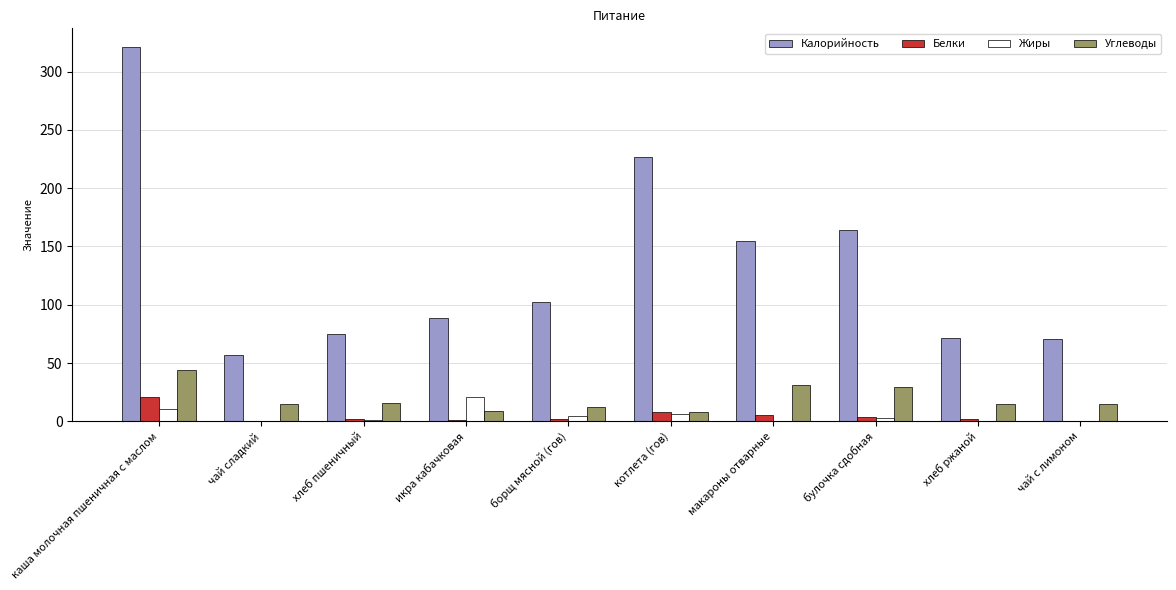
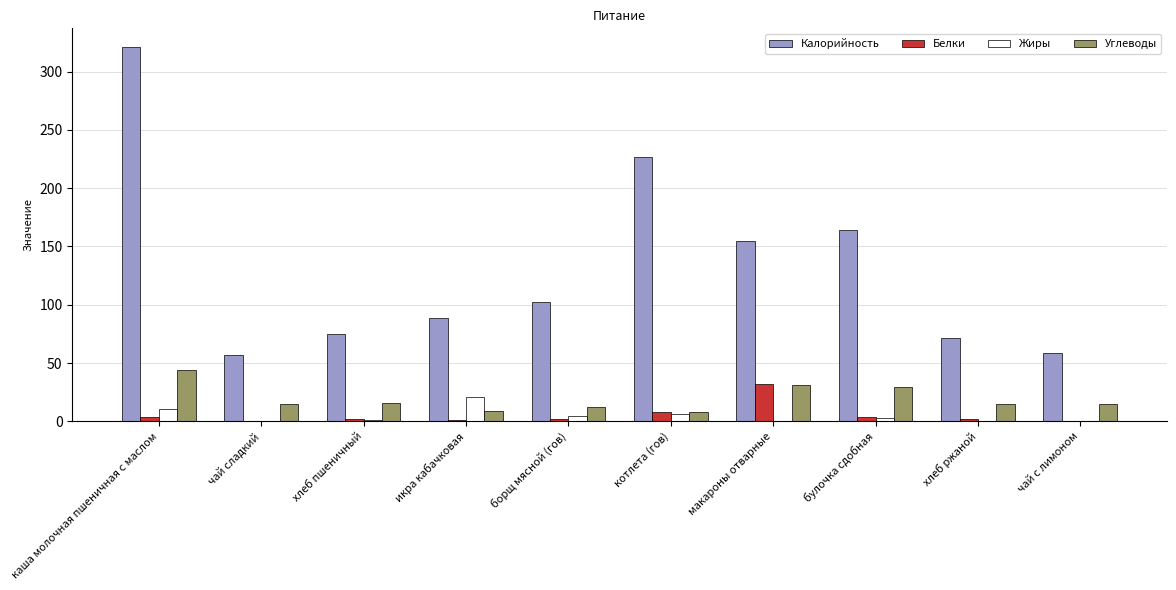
  {
    "Калорийность": {
      "каша молочная пшеничная с маслом": 321,
      "чай сладкий": 57,
      "хлеб пшеничный": 75,
      "икра кабачковая": 89,
      "борщ мясной (гов)": 103,
      "котлета (гов)": 227,
      "макароны отварные": 155,
      "булочка сдобная": 164,
      "хлеб ржаной": 71,
-     "чай с лимоном": 71
+     "чай с лимоном": 59
    },
    "Белки": {
-     "каша молочная пшеничная с маслом": 21,
+     "каша молочная пшеничная с маслом": 4,
      "хлеб пшеничный": 2,
      "котлета (гов)": 8,
-     "макароны отварные": 6,
+     "макароны отварные": 32,
      "булочка сдобная": 4,
      "хлеб ржаной": 2
    },
    "Жиры": {
      "каша молочная пшеничная с маслом": 11,
      "чай сладкий": 0,
      "икра кабачковая": 21,
      "борщ мясной (гов)": 5,
      "котлета (гов)": 7,
      "булочка сдобная": 3
    },
    "Углеводы": {
      "каша молочная пшеничная с маслом": 44,
      "чай сладкий": 15,
      "хлеб пшеничный": 15,
      "икра кабачковая": 9,
      "борщ мясной (гов)": 12,
      "котлета (гов)": 8,
      "макароны отварные": 31,
      "булочка сдобная": 30,
      "хлеб ржаной": 15,
      "чай с лимоном": 15
    }
  }
